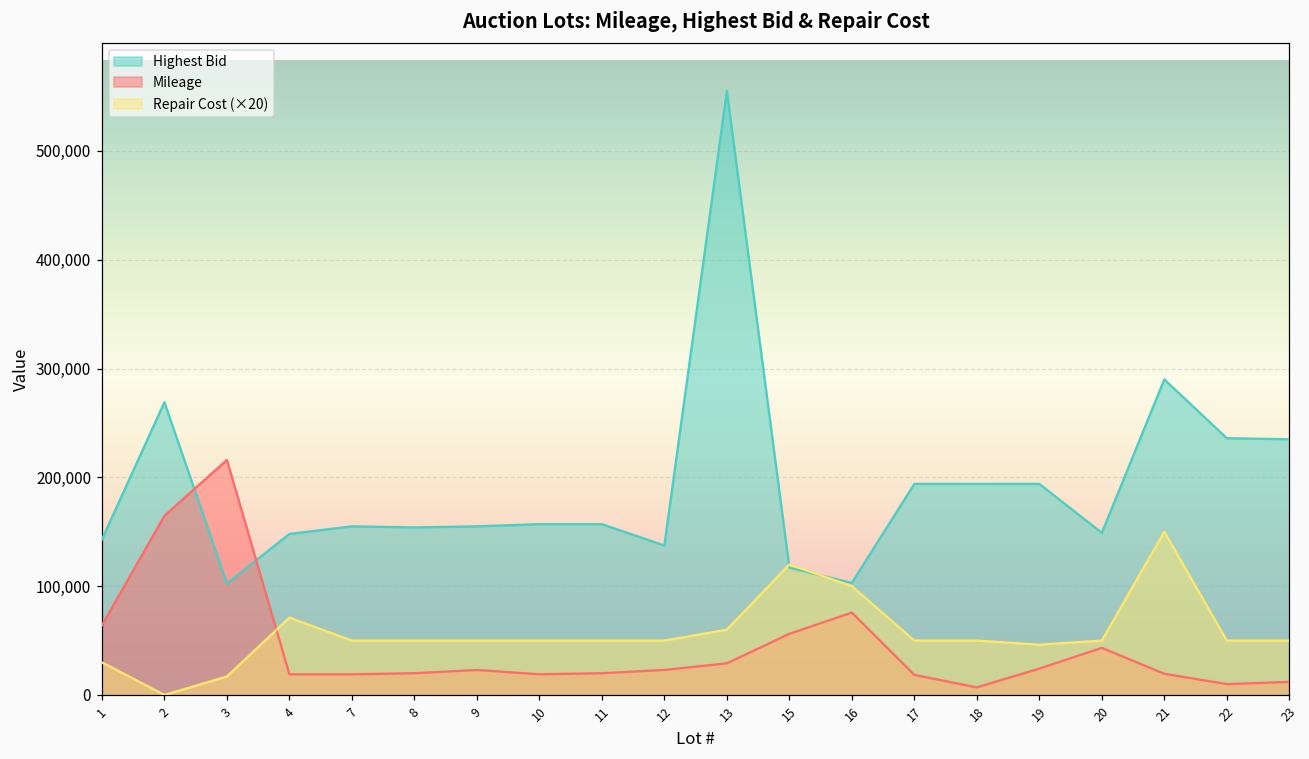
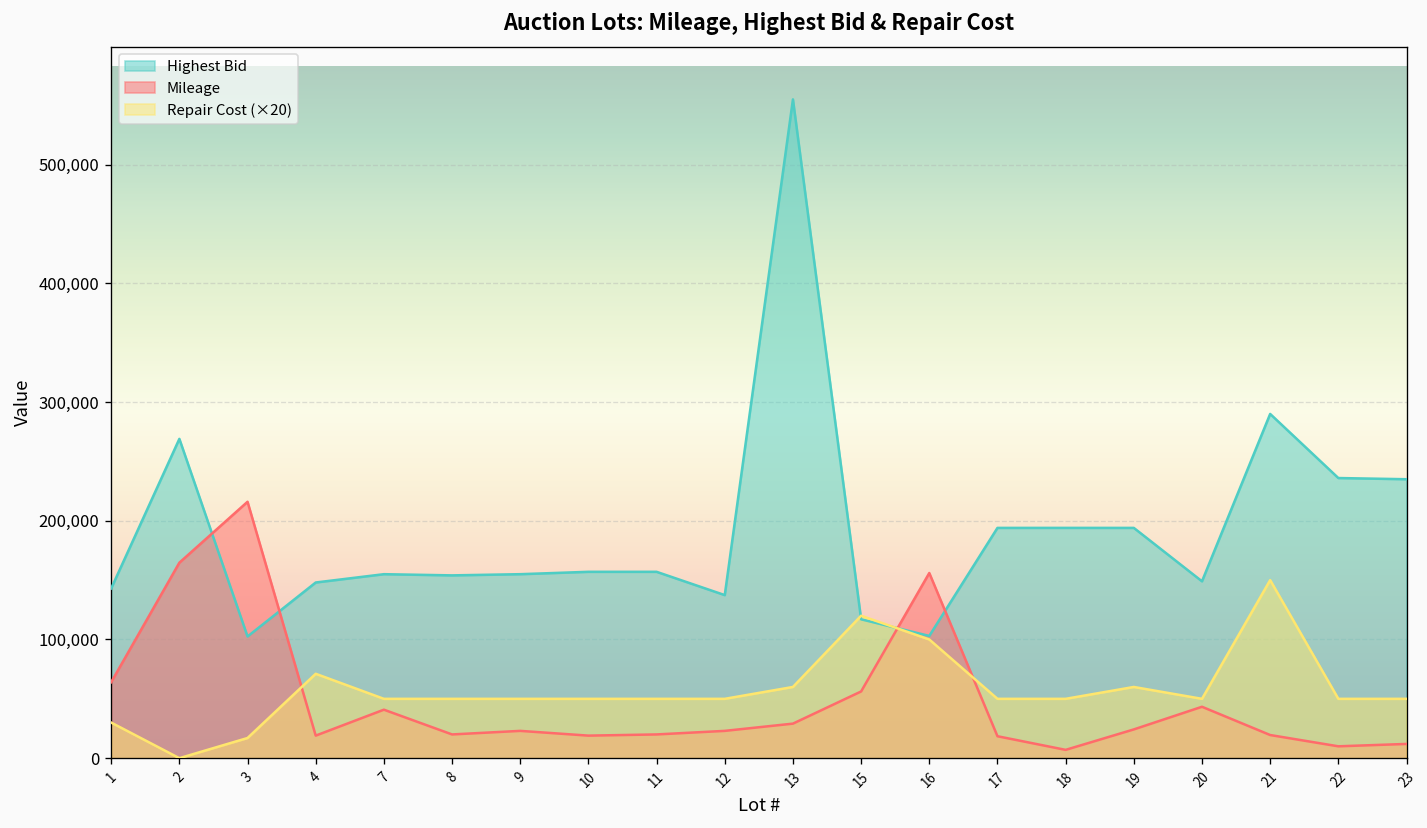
  {
    "Highest Bid": {
      "1": "140,000",
      "2": "270,000",
      "3": "100,000",
      "4": "150,000",
      "7": "160,000",
      "8": "150,000",
      "9": "160,000",
      "10": "160,000",
      "11": "160,000",
      "12": "140,000",
      "13": "560,000",
      "15": "120,000",
      "16": "100,000",
      "17": "190,000",
      "18": "190,000",
      "19": "190,000",
      "20": "150,000",
      "21": "290,000",
      "22": "240,000",
      "23": "240,000"
    },
    "Mileage": {
      "1": "60,000",
      "2": "160,000",
      "3": "220,000",
      "4": "20,000",
-     "7": "20,000",
+     "7": "40,000",
      "8": "20,000",
      "9": "20,000",
      "10": "20,000",
      "11": "20,000",
      "12": "20,000",
      "13": "30,000",
      "15": "60,000",
-     "16": "80,000",
+     "16": "160,000",
      "17": "20,000",
      "18": "10,000",
      "19": "20,000",
      "20": "40,000",
      "21": "20,000",
      "22": "10,000",
      "23": "10,000"
    },
    "Repair Cost (×20)": {
      "1": "30,000",
      "2": "0",
      "3": "20,000",
      "4": "70,000",
      "7": "50,000",
      "8": "50,000",
      "9": "50,000",
      "10": "50,000",
      "11": "50,000",
      "12": "50,000",
      "13": "60,000",
      "15": "120,000",
      "16": "100,000",
      "17": "50,000",
      "18": "50,000",
-     "19": "50,000",
+     "19": "60,000",
      "20": "50,000",
      "21": "150,000",
      "22": "50,000",
      "23": "50,000"
    }
  }
